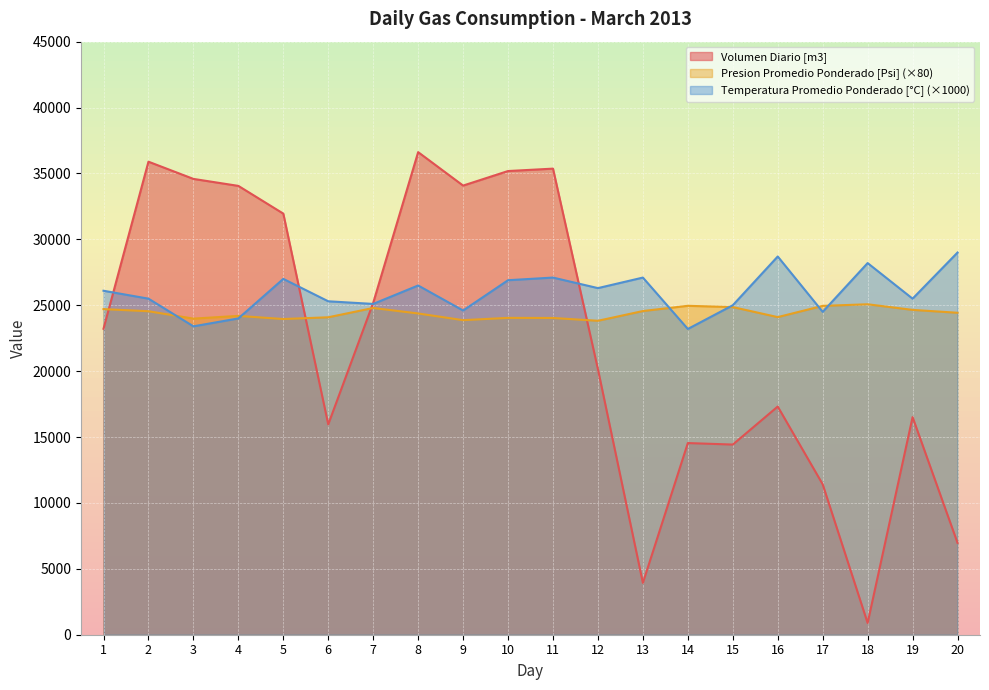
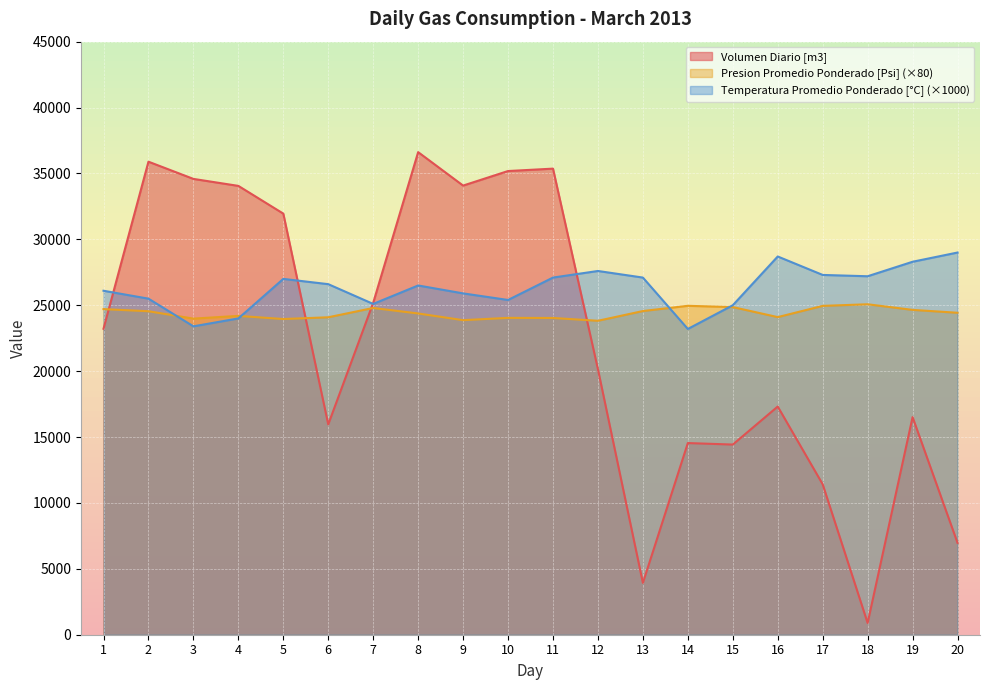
  {
    "Temperatura Promedio Ponderado [°C] (×1000)": {
      "1": 26100,
      "2": 25500,
      "3": 23400,
      "5": 27000,
-     "6": 25300,
+     "6": 26600,
      "8": 26500,
-     "9": 24600,
-     "10": 26900,
+     "9": 25900,
+     "10": 25400,
      "11": 27100,
-     "12": 26300,
+     "12": 27600,
      "13": 27100,
      "14": 23200,
      "16": 28700,
-     "17": 24500,
-     "18": 28200,
-     "19": 25500,
+     "17": 27300,
+     "18": 27200,
+     "19": 28300,
      "20": 29000
    }
  }
